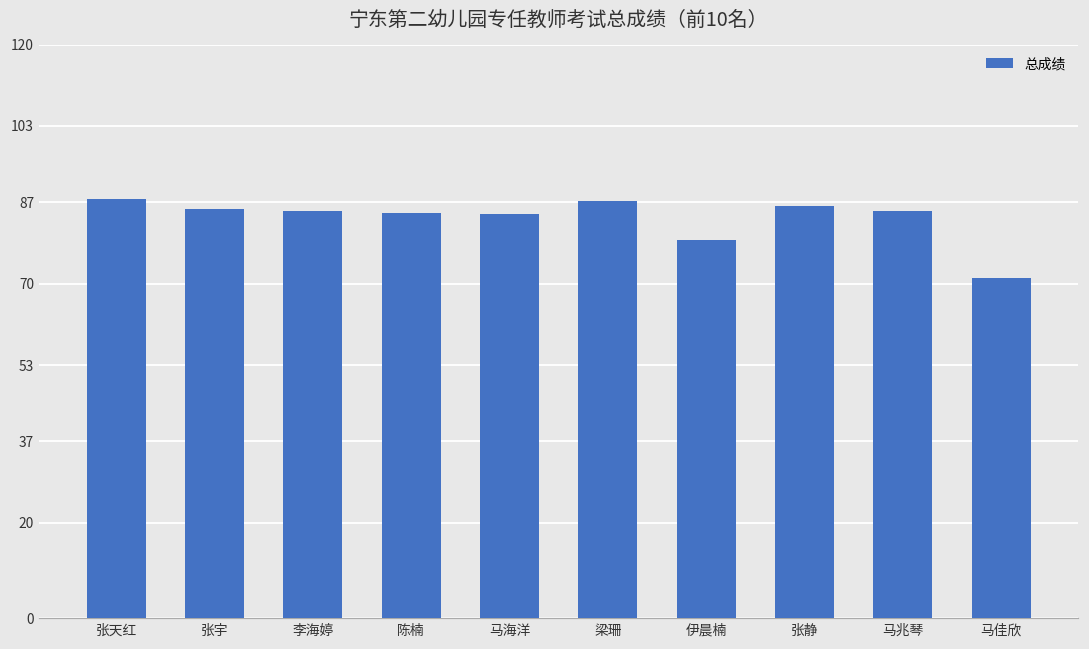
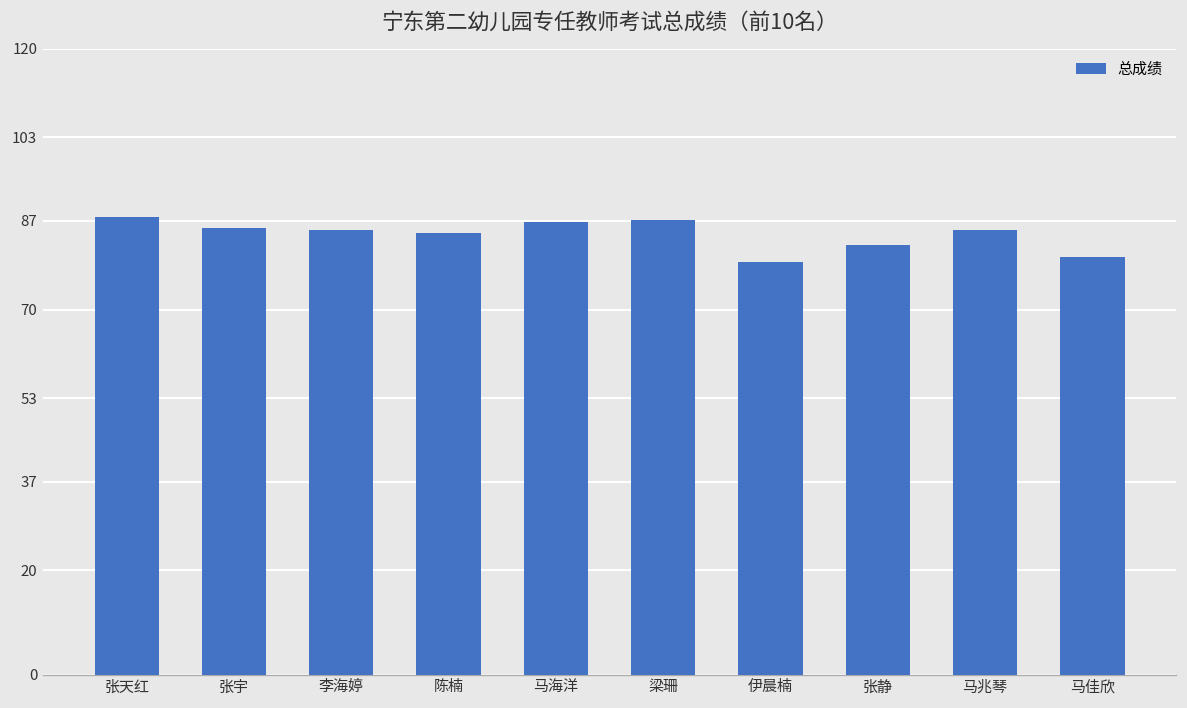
  {
    "张天红": 88,
    "张宇": 86,
    "李海婷": 85,
    "陈楠": 85,
-   "马海洋": 85,
+   "马海洋": 87,
    "梁珊": 87,
    "伊晨楠": 79,
-   "张静": 86,
+   "张静": 82,
    "马兆琴": 85,
-   "马佳欣": 71
+   "马佳欣": 80
  }
